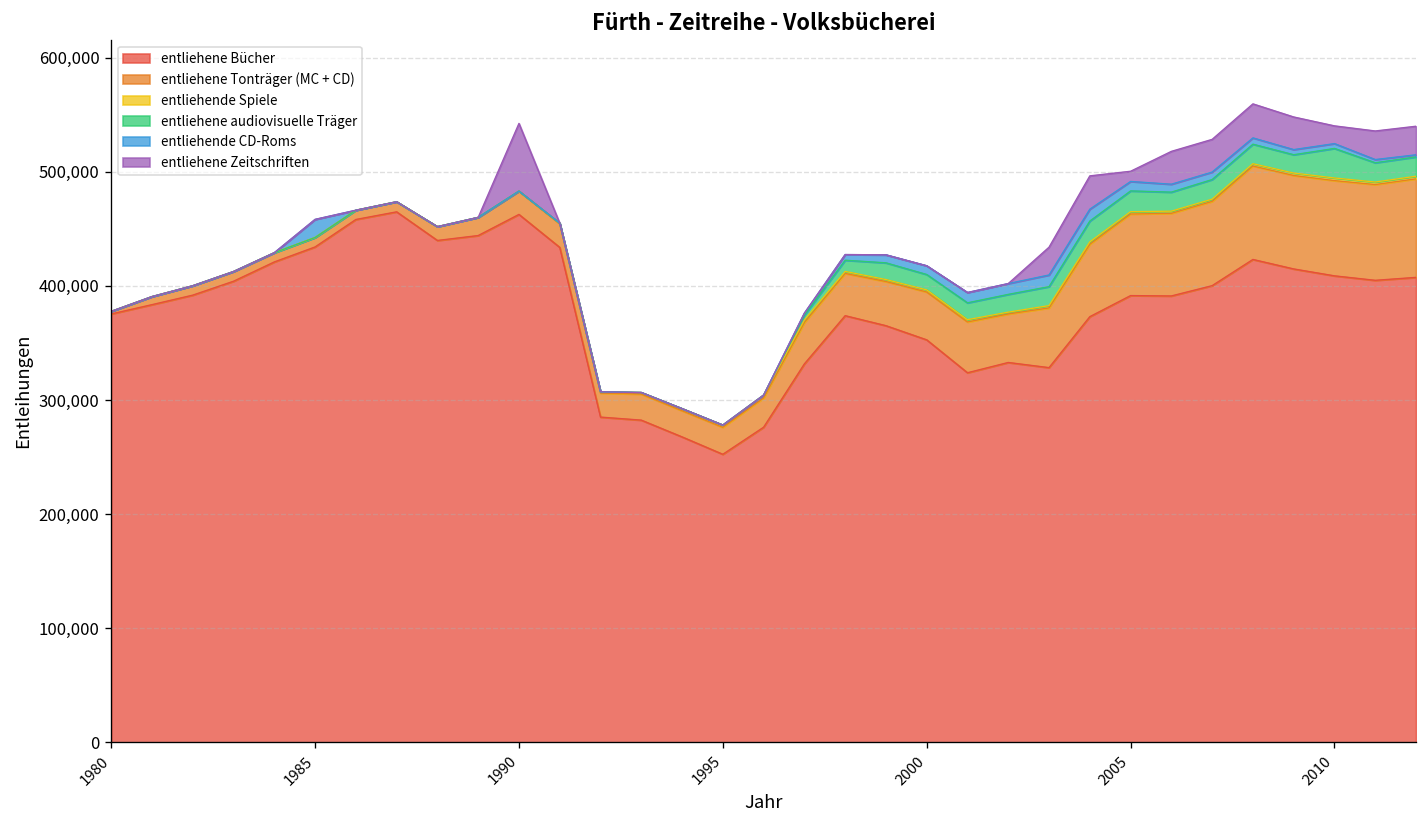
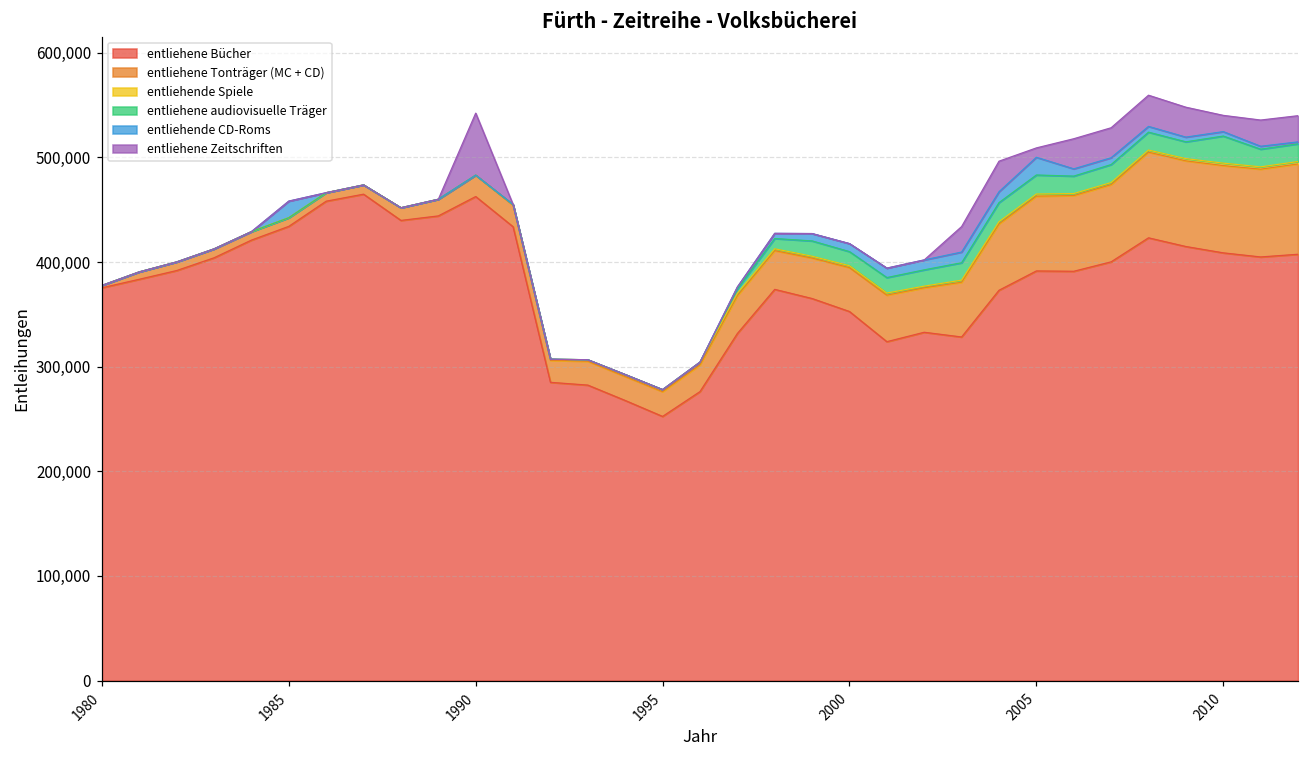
  {
    "entliehene audiovisuelle Träger": {
      "2000": "10,000",
      "2005": "20,000",
      "2010": "30,000"
    },
    "entliehende CD-Roms": {
-     "2005": "10,000",
+     "2005": "20,000",
      "2010": "0"
    },
    "entliehene Zeitschriften": {
      "1990": "60,000",
      "2005": "10,000",
      "2010": "20,000"
    }
  }
